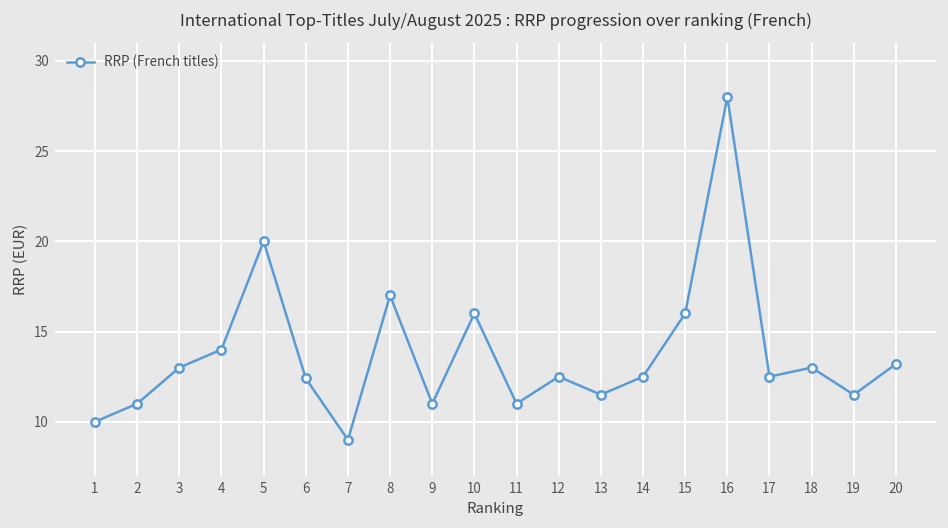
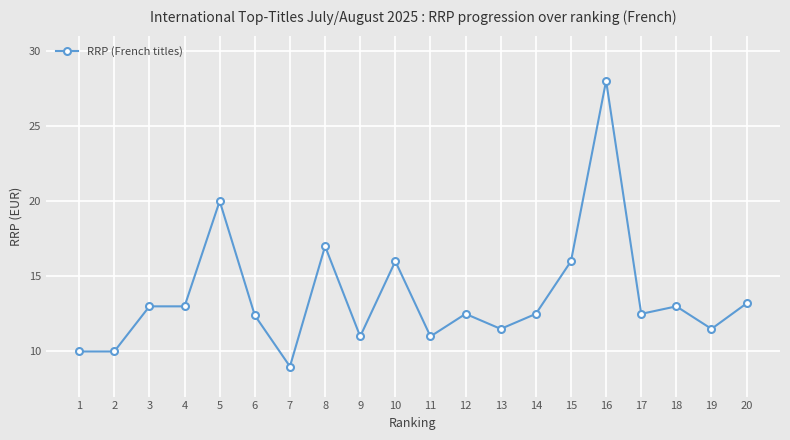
  {
    "1": 10,
-   "2": 11,
+   "2": 10,
    "3": 13,
-   "4": 14,
+   "4": 13,
    "5": 20,
    "6": 12.4,
    "7": 9,
    "8": 17,
    "9": 11,
    "10": 16,
    "11": 11,
    "12": 12.5,
    "13": 11.5,
    "14": 12.5,
    "15": 16,
    "16": 28,
    "17": 12.5,
    "18": 13,
    "19": 11.5,
    "20": 13.2
  }
